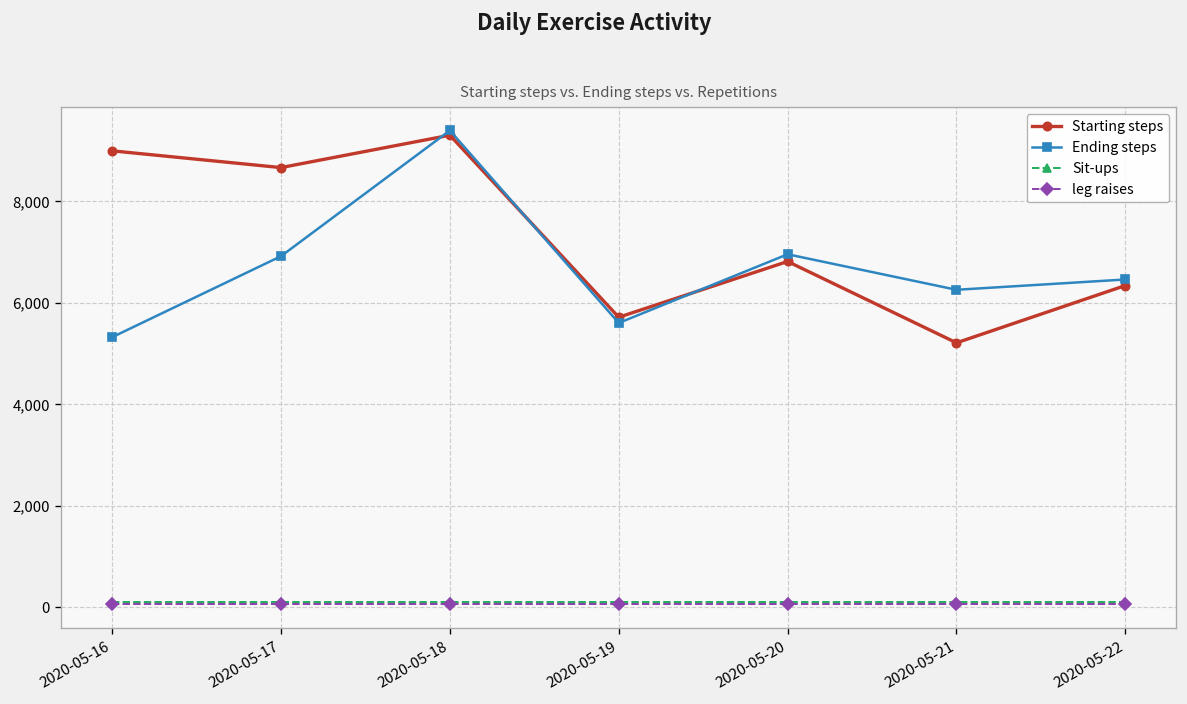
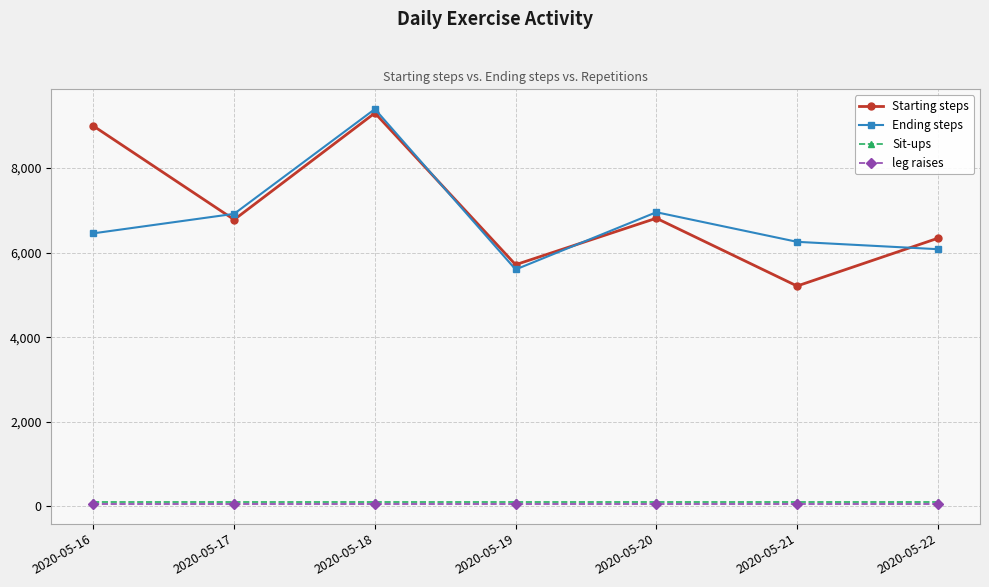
  {
    "Starting steps": {
      "2020-05-16": "9,000",
-     "2020-05-17": "8,700",
+     "2020-05-17": "6,800",
      "2020-05-18": "9,300",
      "2020-05-19": "5,700",
      "2020-05-20": "6,800",
      "2020-05-21": "5,200",
      "2020-05-22": "6,300"
    },
    "Ending steps": {
-     "2020-05-16": "5,300",
+     "2020-05-16": "6,500",
      "2020-05-17": "6,900",
      "2020-05-18": "9,400",
      "2020-05-19": "5,600",
      "2020-05-20": "7,000",
      "2020-05-21": "6,300",
-     "2020-05-22": "6,500"
+     "2020-05-22": "6,100"
    }
  }
